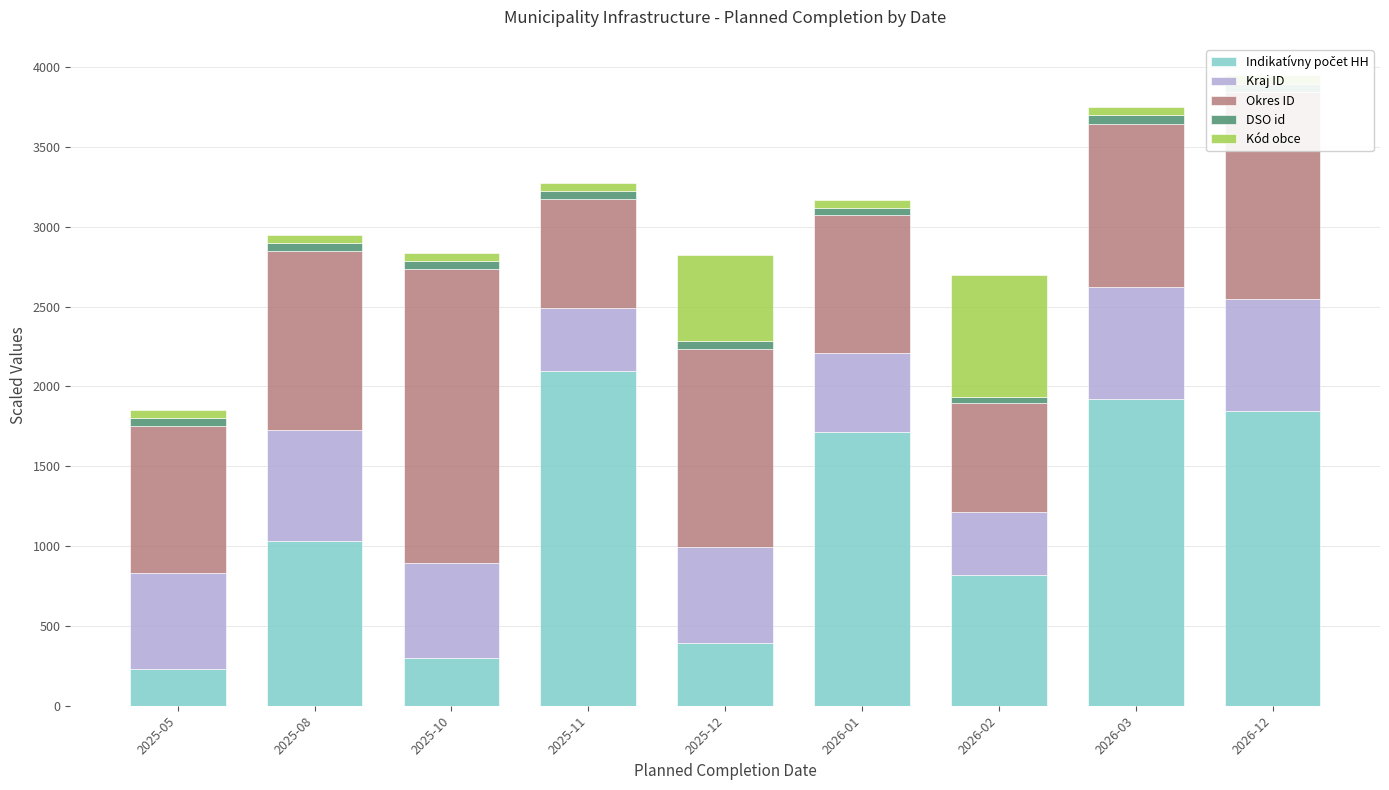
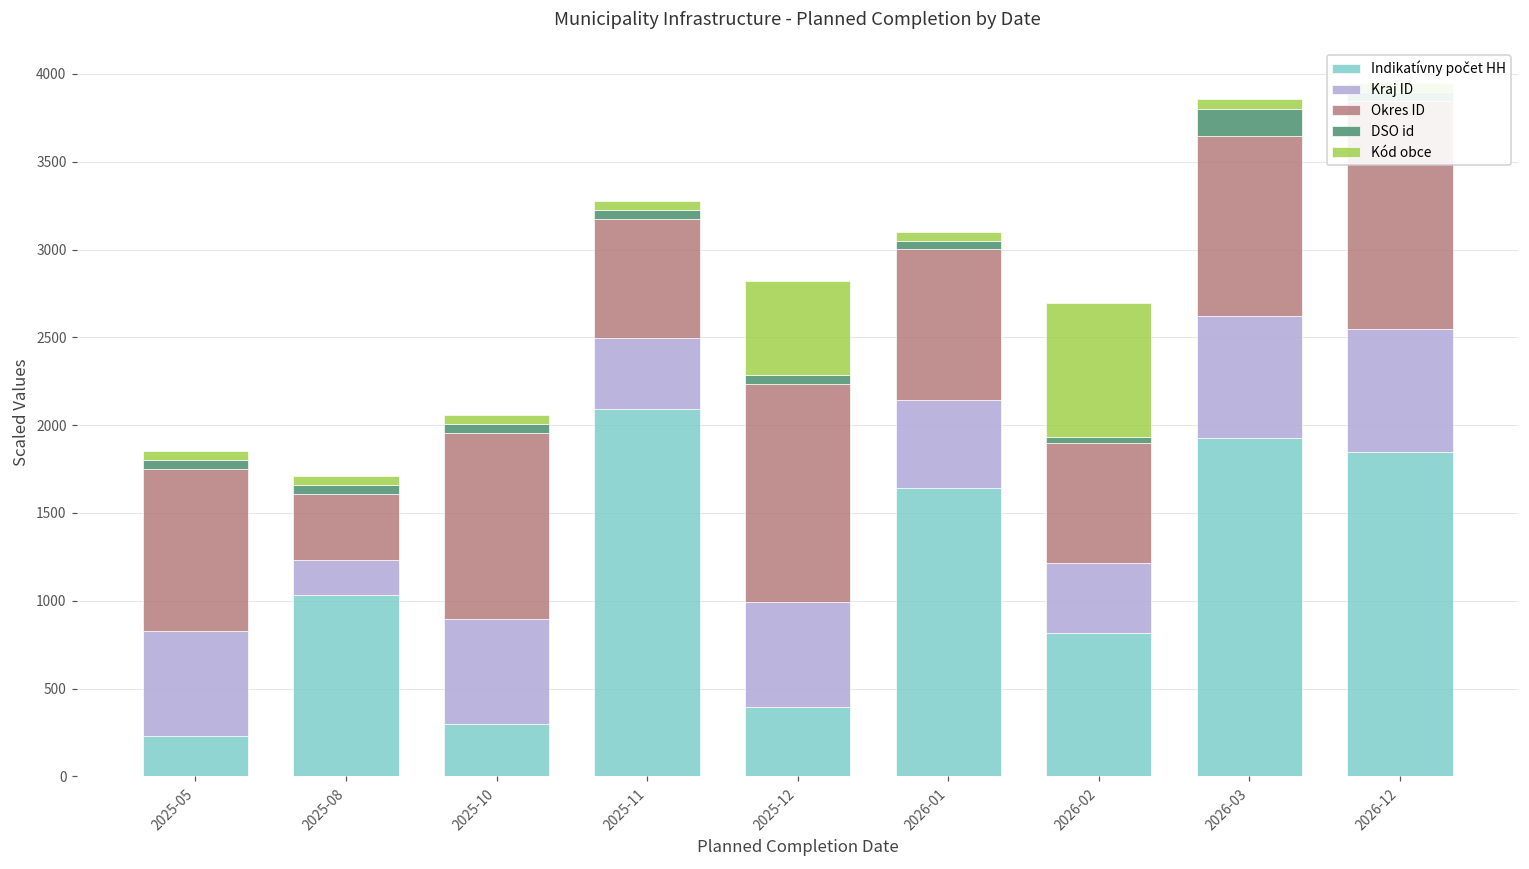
  {
    "Indikatívny počet HH": {
      "2025-05": 230,
      "2025-08": 1030,
      "2025-10": 300,
      "2025-11": 2090,
      "2025-12": 390,
-     "2026-01": 1710,
+     "2026-01": 1640,
      "2026-02": 820,
      "2026-03": 1920,
      "2026-12": 1850
    },
    "Kraj ID": {
      "2025-05": 600,
-     "2025-08": 700,
+     "2025-08": 200,
      "2025-10": 600,
      "2025-11": 400,
      "2025-12": 600,
      "2026-01": 500,
      "2026-02": 400,
      "2026-03": 700,
      "2026-12": 700
    },
    "Okres ID": {
      "2025-05": 920,
-     "2025-08": 1120,
-     "2025-10": 1840,
+     "2025-08": 380,
+     "2025-10": 1060,
      "2025-11": 680,
      "2025-12": 1240,
      "2026-01": 860,
      "2026-02": 680,
      "2026-03": 1020
    },
    "DSO id": {
      "2025-05": 50,
      "2025-08": 50,
      "2025-10": 50,
      "2025-11": 50,
      "2025-12": 60,
      "2026-01": 40,
      "2026-02": 40,
-     "2026-03": 50
+     "2026-03": 160
    },
    "Kód obce": {
      "2025-05": 50,
      "2025-08": 50,
      "2025-10": 50,
      "2025-11": 50,
      "2025-12": 530,
      "2026-01": 50,
      "2026-02": 760,
      "2026-03": 50
    }
  }
